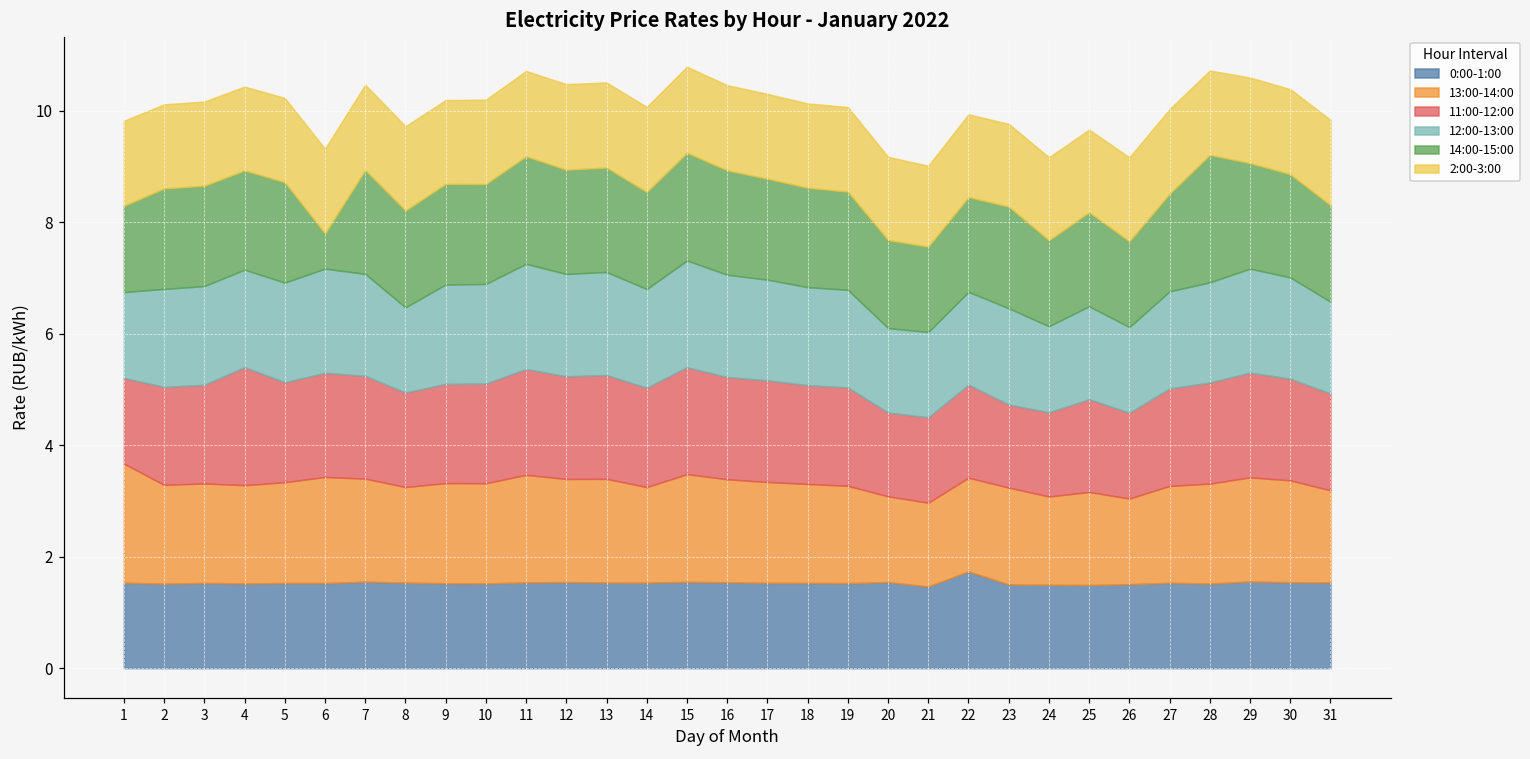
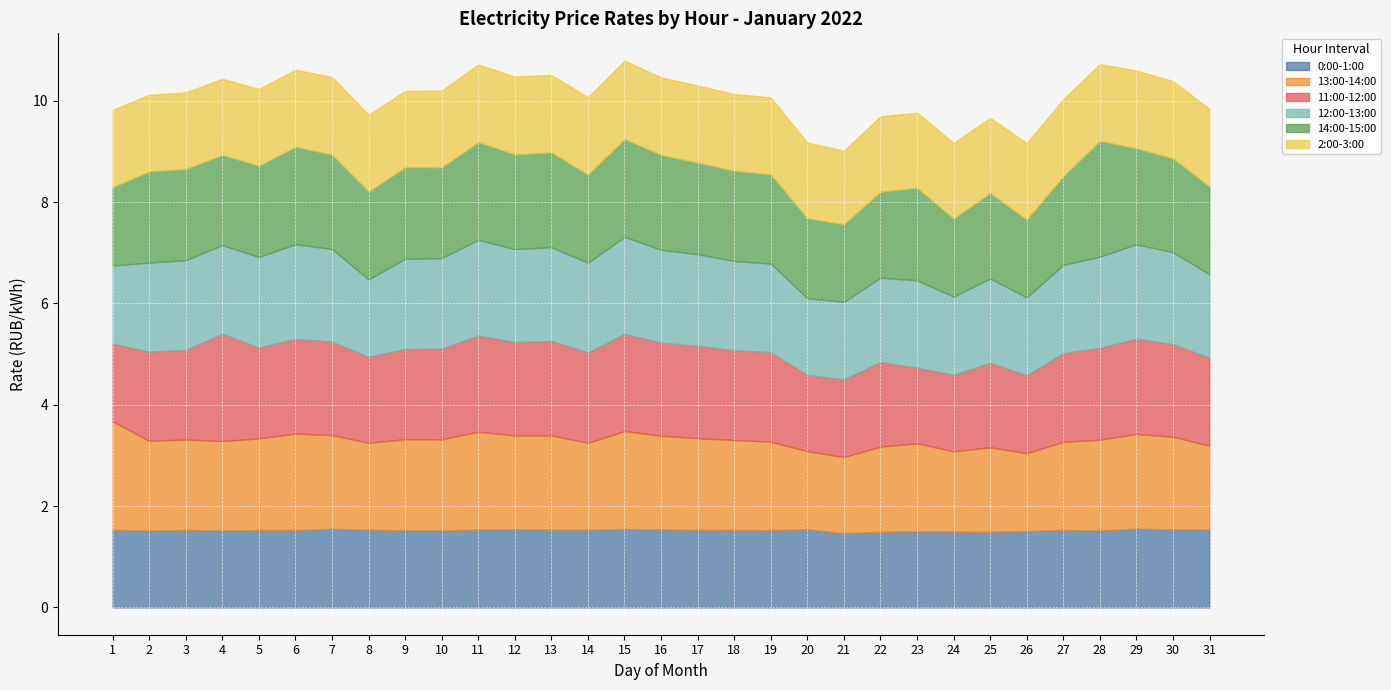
  {
    "0:00-1:00": {
      "1": 1.5,
      "2": 1.5,
      "3": 1.5,
      "4": 1.5,
      "5": 1.5,
      "6": 1.5,
      "7": 1.6,
      "8": 1.5,
      "9": 1.5,
      "10": 1.5,
      "11": 1.5,
      "12": 1.5,
      "13": 1.5,
      "14": 1.5,
      "15": 1.5,
      "16": 1.5,
      "17": 1.5,
      "18": 1.5,
      "19": 1.5,
      "20": 1.5,
      "21": 1.5,
-     "22": 1.7,
+     "22": 1.5,
      "23": 1.5,
      "24": 1.5,
      "25": 1.5,
      "26": 1.5,
      "27": 1.5,
      "28": 1.5,
      "29": 1.6,
      "30": 1.5,
      "31": 1.5
    },
    "13:00-14:00": {
      "1": 2.1,
      "2": 1.8,
      "3": 1.8,
      "4": 1.8,
      "5": 1.8,
      "6": 1.9,
      "7": 1.8,
      "8": 1.7,
      "9": 1.8,
      "10": 1.8,
      "11": 1.9,
      "12": 1.9,
      "13": 1.9,
      "14": 1.7,
      "15": 1.9,
      "16": 1.8,
      "17": 1.8,
      "18": 1.8,
      "19": 1.7,
      "20": 1.5,
      "21": 1.5,
      "22": 1.7,
      "23": 1.7,
      "24": 1.6,
      "25": 1.7,
      "26": 1.5,
      "27": 1.7,
      "28": 1.8,
      "29": 1.9,
      "30": 1.8,
      "31": 1.7
    },
    "11:00-12:00": {
      "1": 1.5,
      "2": 1.8,
      "3": 1.8,
      "4": 2.1,
      "5": 1.8,
      "6": 1.9,
      "7": 1.8,
      "8": 1.7,
      "9": 1.8,
      "10": 1.8,
      "11": 1.9,
      "12": 1.8,
      "13": 1.9,
      "14": 1.8,
      "15": 1.9,
      "16": 1.8,
      "17": 1.8,
      "18": 1.8,
      "19": 1.8,
      "20": 1.5,
      "21": 1.5,
      "22": 1.7,
      "23": 1.5,
      "24": 1.5,
      "25": 1.7,
      "26": 1.5,
      "27": 1.7,
      "28": 1.8,
      "29": 1.9,
      "30": 1.8,
      "31": 1.7
    },
    "12:00-13:00": {
      "1": 1.5,
      "2": 1.8,
      "3": 1.8,
      "4": 1.8,
      "5": 1.8,
      "6": 1.9,
      "7": 1.8,
      "8": 1.5,
      "9": 1.8,
      "10": 1.8,
      "11": 1.9,
      "12": 1.8,
      "13": 1.9,
      "14": 1.8,
      "15": 1.9,
      "16": 1.8,
      "17": 1.8,
      "18": 1.8,
      "19": 1.8,
      "20": 1.5,
      "21": 1.5,
      "22": 1.7,
      "23": 1.7,
      "24": 1.5,
      "25": 1.7,
      "26": 1.5,
      "27": 1.7,
      "28": 1.8,
      "29": 1.9,
      "30": 1.8,
      "31": 1.6
    },
    "14:00-15:00": {
      "1": 1.5,
      "2": 1.8,
      "3": 1.8,
      "4": 1.8,
      "5": 1.8,
-     "6": 0.6,
+     "6": 1.9,
      "7": 1.9,
      "8": 1.7,
      "9": 1.8,
      "10": 1.8,
      "11": 1.9,
      "12": 1.9,
      "13": 1.9,
      "14": 1.7,
      "15": 1.9,
      "16": 1.9,
      "17": 1.8,
      "18": 1.8,
      "19": 1.8,
      "20": 1.6,
      "21": 1.5,
      "22": 1.7,
      "23": 1.8,
      "24": 1.5,
      "25": 1.7,
      "26": 1.5,
      "27": 1.7,
      "28": 2.3,
      "29": 1.9,
      "30": 1.9,
      "31": 1.7
    },
    "2:00-3:00": {
      "1": 1.5,
      "2": 1.5,
      "3": 1.5,
      "4": 1.5,
      "5": 1.5,
      "6": 1.5,
      "7": 1.5,
      "8": 1.5,
      "9": 1.5,
      "10": 1.5,
      "11": 1.5,
      "12": 1.5,
      "13": 1.5,
      "14": 1.5,
      "15": 1.5,
      "16": 1.5,
      "17": 1.5,
      "18": 1.5,
      "19": 1.5,
      "20": 1.5,
      "21": 1.5,
      "22": 1.5,
      "23": 1.5,
      "24": 1.5,
      "25": 1.5,
      "26": 1.5,
      "27": 1.5,
      "28": 1.5,
      "29": 1.5,
      "30": 1.5,
      "31": 1.5
    }
  }
